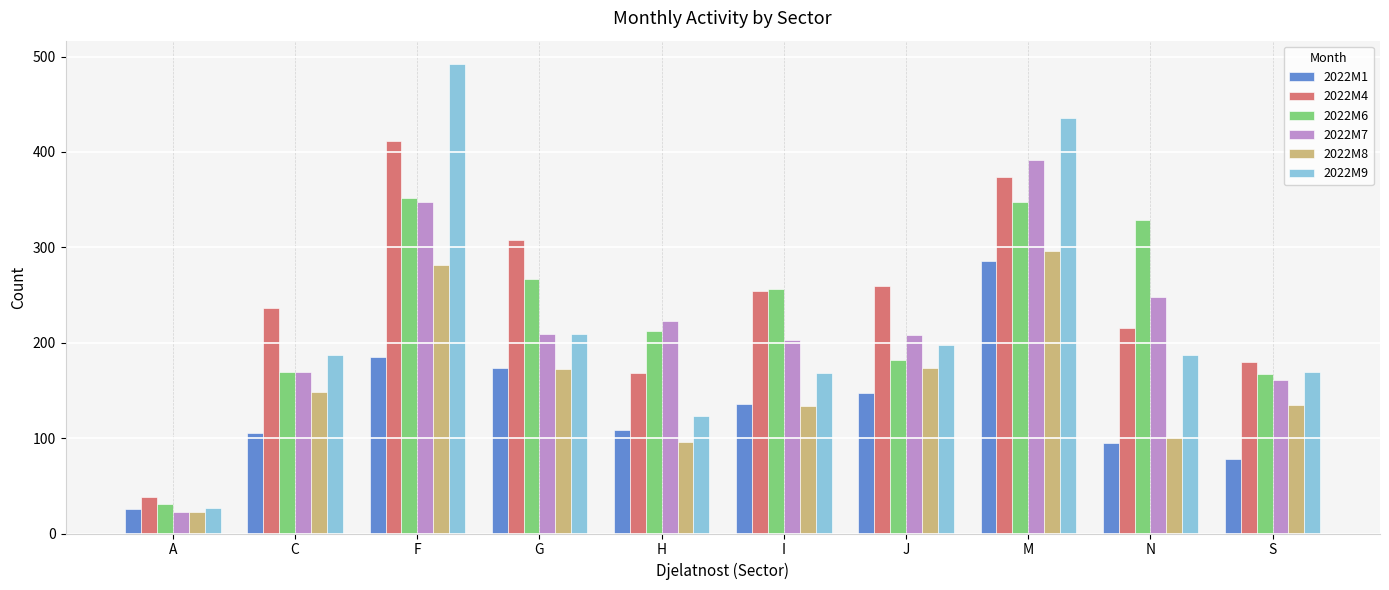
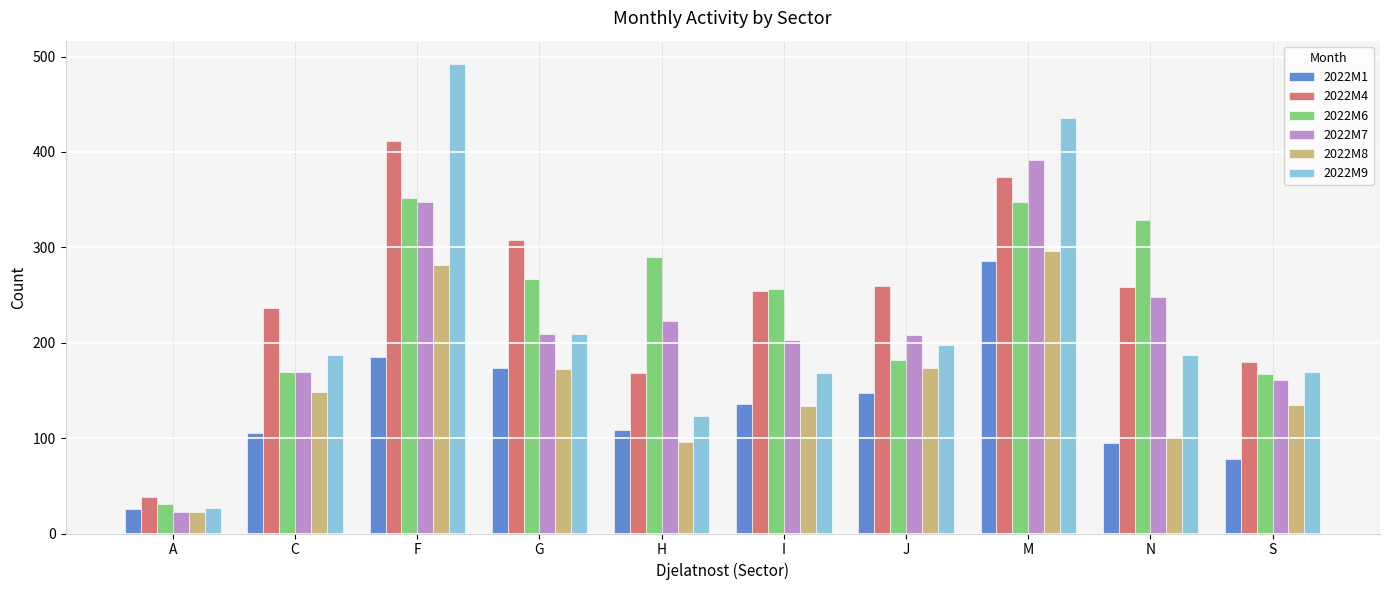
  {
    "2022M1": {
      "A": 30,
      "C": 110,
      "F": 190,
      "G": 170,
      "H": 110,
      "I": 140,
      "J": 150,
      "M": 290,
      "N": 100,
      "S": 80
    },
    "2022M4": {
      "A": 40,
      "C": 240,
      "F": 410,
      "G": 310,
      "H": 170,
      "I": 250,
      "J": 260,
      "M": 370,
-     "N": 220,
+     "N": 260,
      "S": 180
    },
    "2022M6": {
      "A": 30,
      "C": 170,
      "F": 350,
      "G": 270,
-     "H": 210,
+     "H": 290,
      "I": 260,
      "J": 180,
      "M": 350,
      "N": 330,
      "S": 170
    },
    "2022M7": {
      "A": 20,
      "C": 170,
      "F": 350,
      "G": 210,
      "H": 220,
      "I": 200,
      "J": 210,
      "M": 390,
      "N": 250,
      "S": 160
    },
    "2022M8": {
      "A": 20,
      "C": 150,
      "F": 280,
      "G": 170,
      "H": 100,
      "I": 130,
      "J": 170,
      "M": 300,
      "N": 100,
      "S": 140
    },
    "2022M9": {
      "A": 30,
      "C": 190,
      "F": 490,
      "G": 210,
      "H": 120,
      "I": 170,
      "J": 200,
      "M": 440,
      "N": 190,
      "S": 170
    }
  }
